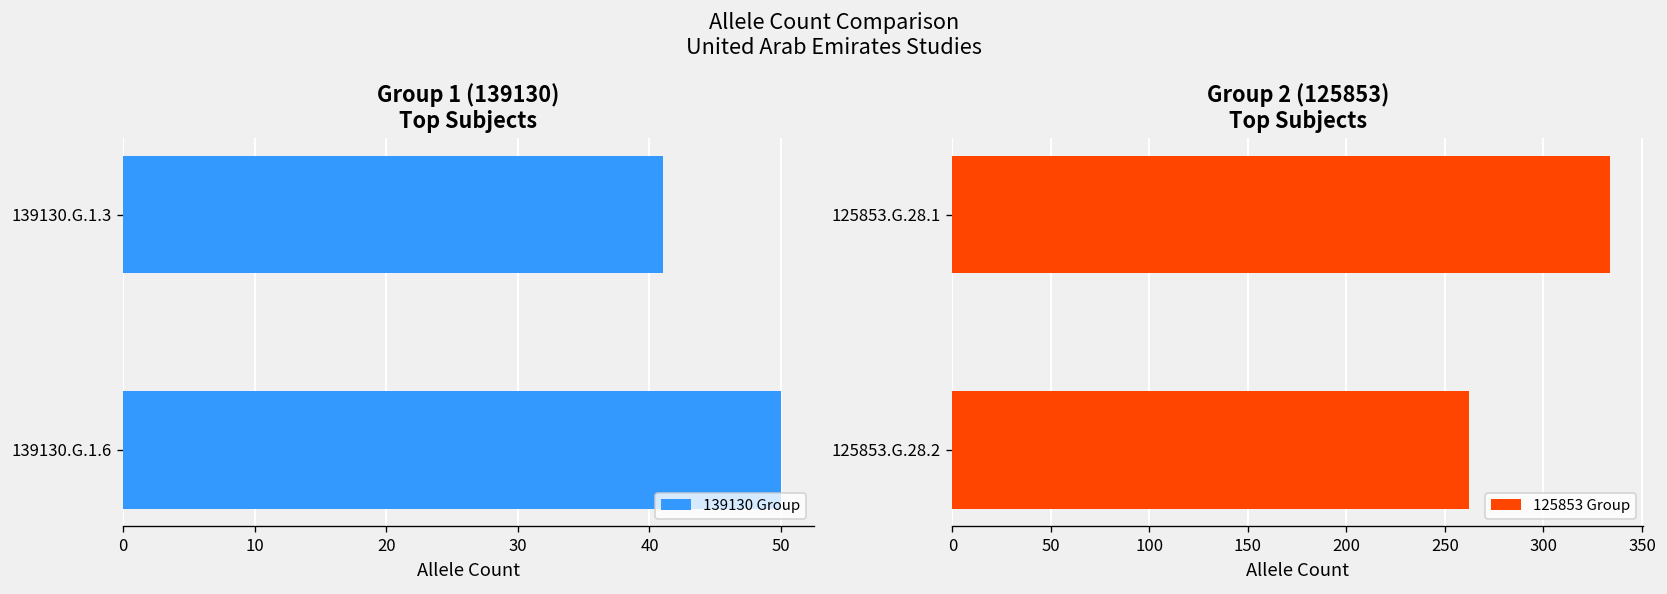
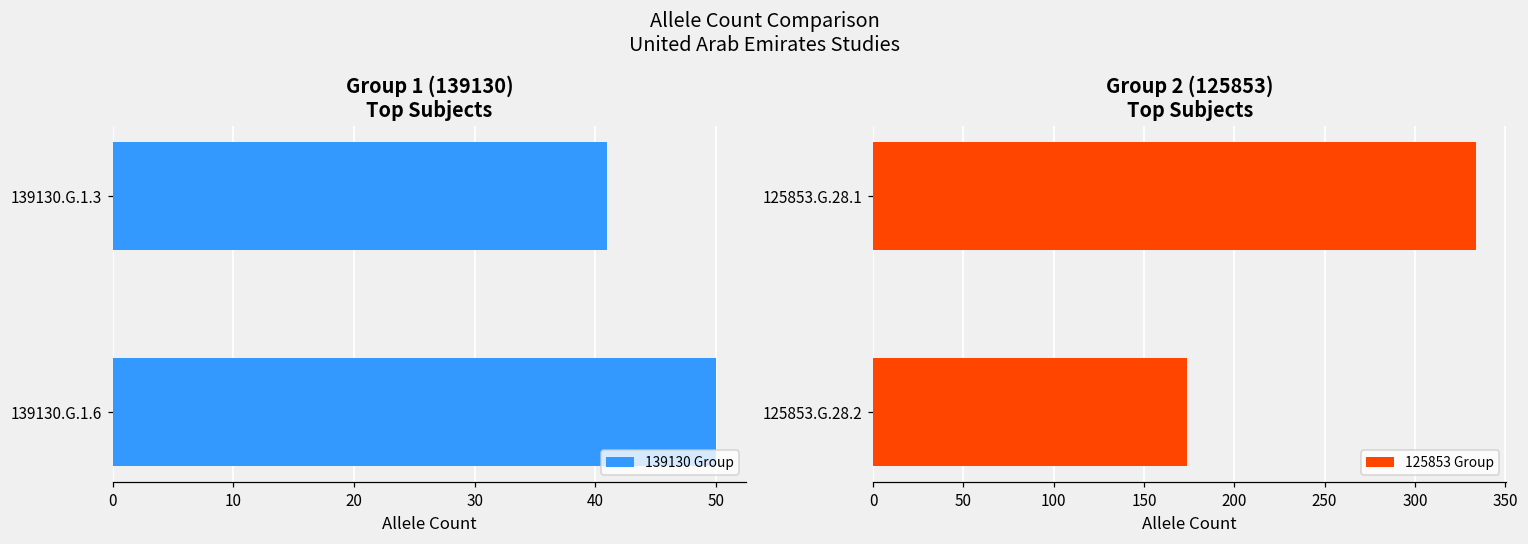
  {
    "Group 1 (139130) Top Subjects": {
      "139130.G.1.3": 41.0,
      "139130.G.1.6": 50.0
    },
    "Group 2 (125853) Top Subjects": {
      "125853.G.28.1": 334,
-     "125853.G.28.2": 262
+     "125853.G.28.2": 174
    }
  }
